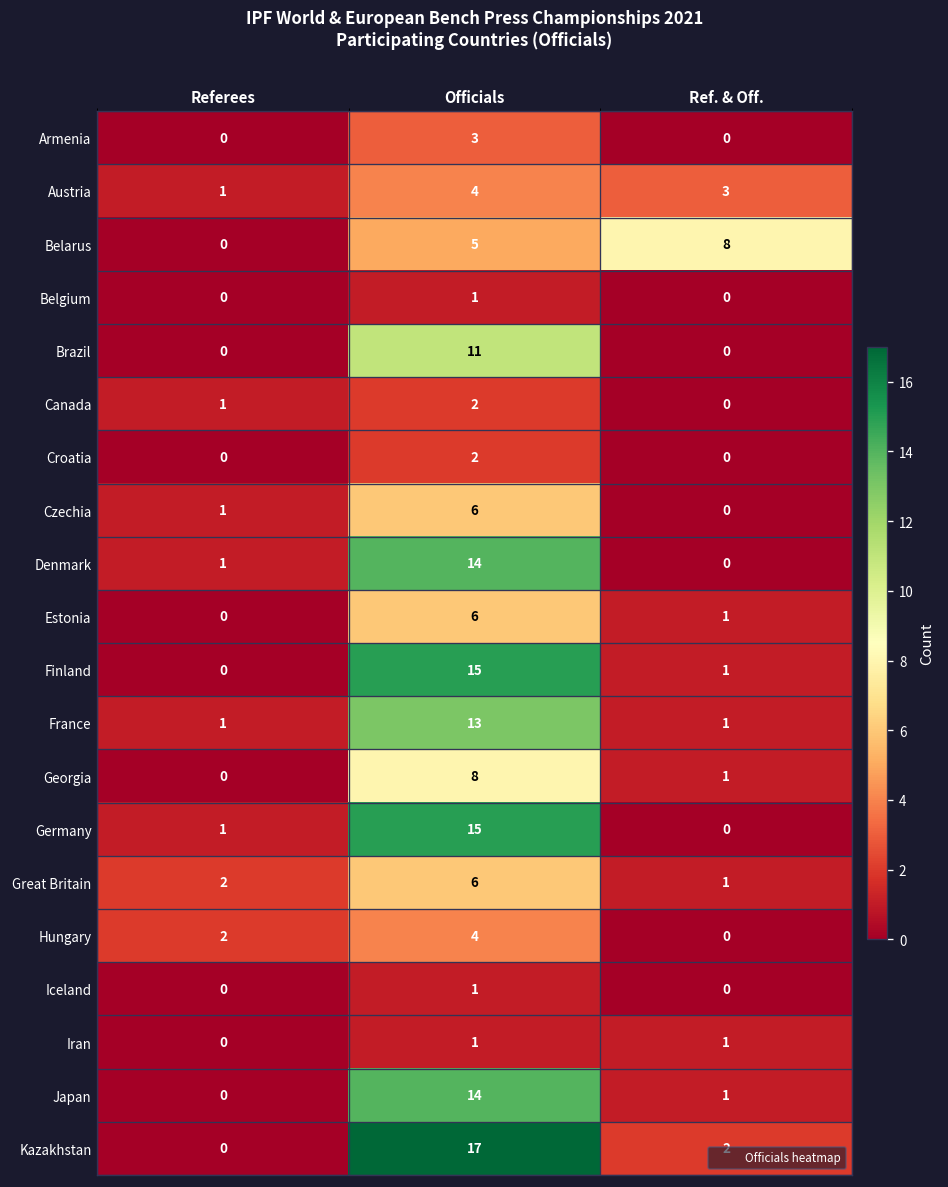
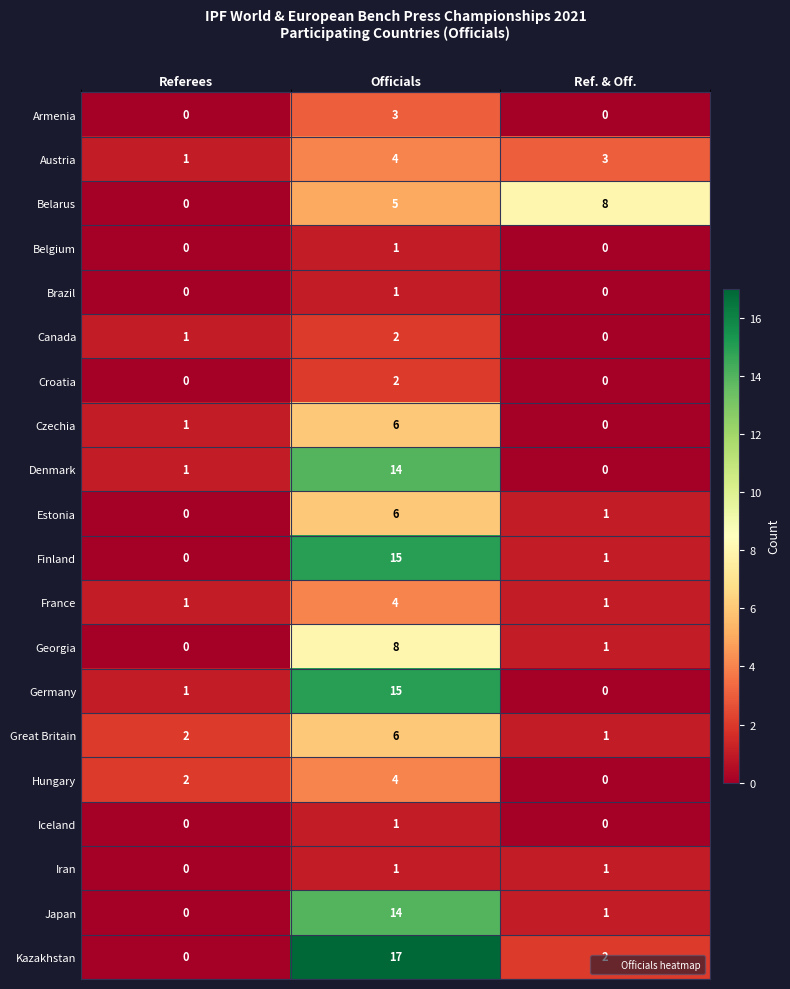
  {
    "Armenia": {
      "Referees": 0,
      "Officials": 3,
      "Ref. & Off.": 0
    },
    "Austria": {
      "Referees": 1,
      "Officials": 4,
      "Ref. & Off.": 3
    },
    "Belarus": {
      "Referees": 0,
      "Officials": 5,
      "Ref. & Off.": 8
    },
    "Belgium": {
      "Referees": 0,
      "Officials": 1,
      "Ref. & Off.": 0
    },
    "Brazil": {
      "Referees": 0,
-     "Officials": 11,
+     "Officials": 1,
      "Ref. & Off.": 0
    },
    "Canada": {
      "Referees": 1,
      "Officials": 2,
      "Ref. & Off.": 0
    },
    "Croatia": {
      "Referees": 0,
      "Officials": 2,
      "Ref. & Off.": 0
    },
    "Czechia": {
      "Referees": 1,
      "Officials": 6,
      "Ref. & Off.": 0
    },
    "Denmark": {
      "Referees": 1,
      "Officials": 14,
      "Ref. & Off.": 0
    },
    "Estonia": {
      "Referees": 0,
      "Officials": 6,
      "Ref. & Off.": 1
    },
    "Finland": {
      "Referees": 0,
      "Officials": 15,
      "Ref. & Off.": 1
    },
    "France": {
      "Referees": 1,
-     "Officials": 13,
+     "Officials": 4,
      "Ref. & Off.": 1
    },
    "Georgia": {
      "Referees": 0,
      "Officials": 8,
      "Ref. & Off.": 1
    },
    "Germany": {
      "Referees": 1,
      "Officials": 15,
      "Ref. & Off.": 0
    },
    "Great Britain": {
      "Referees": 2,
      "Officials": 6,
      "Ref. & Off.": 1
    },
    "Hungary": {
      "Referees": 2,
      "Officials": 4,
      "Ref. & Off.": 0
    },
    "Iceland": {
      "Referees": 0,
      "Officials": 1,
      "Ref. & Off.": 0
    },
    "Iran": {
      "Referees": 0,
      "Officials": 1,
      "Ref. & Off.": 1
    },
    "Japan": {
      "Referees": 0,
      "Officials": 14,
      "Ref. & Off.": 1
    },
    "Kazakhstan": {
      "Referees": 0,
      "Officials": 17
    }
  }
